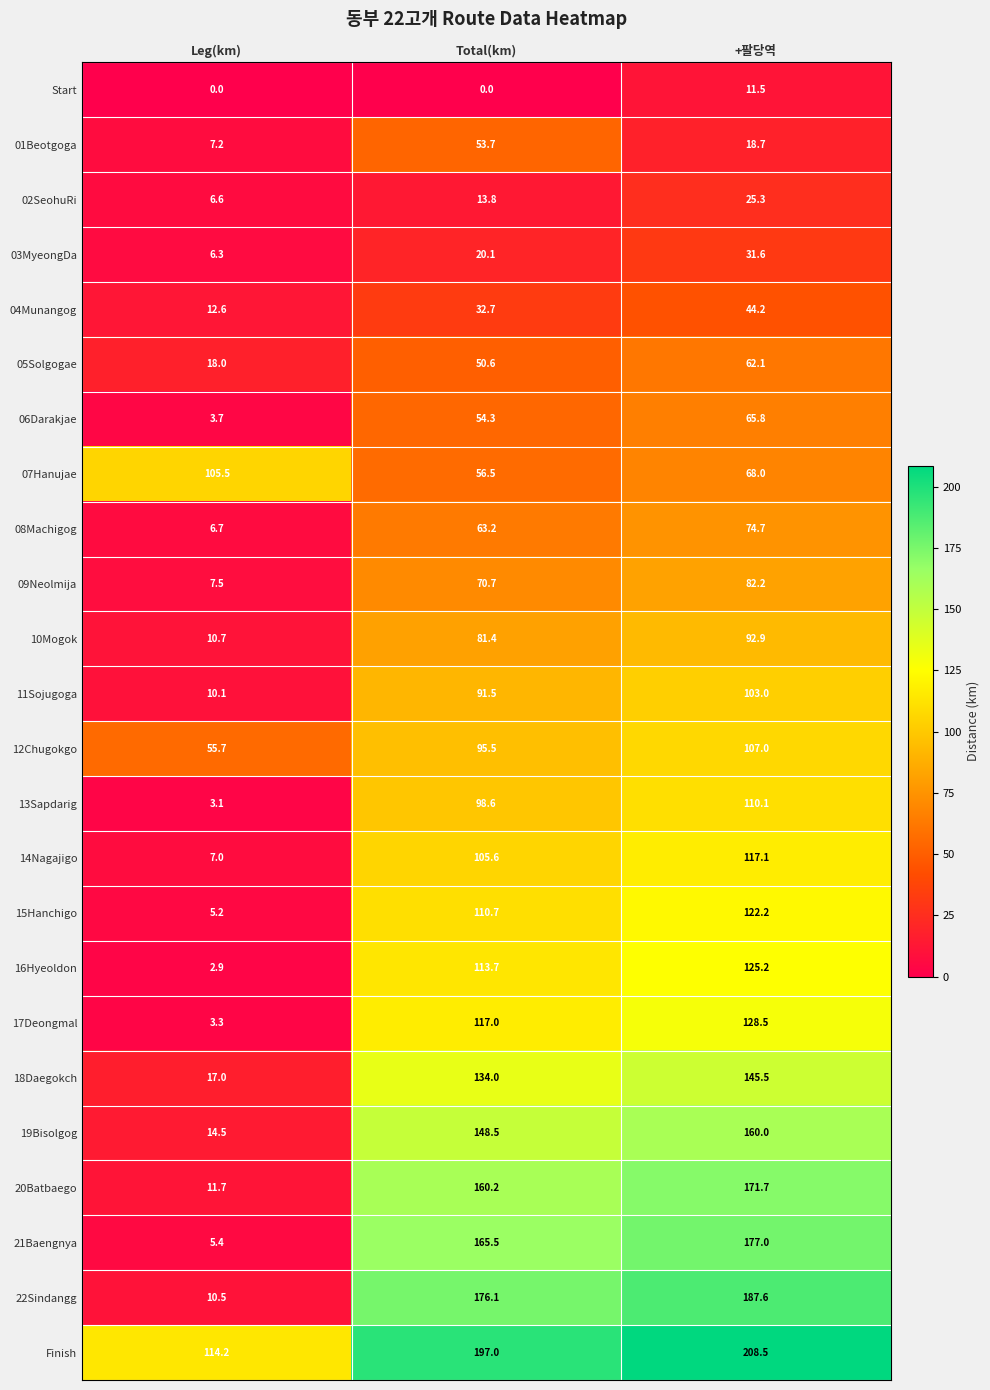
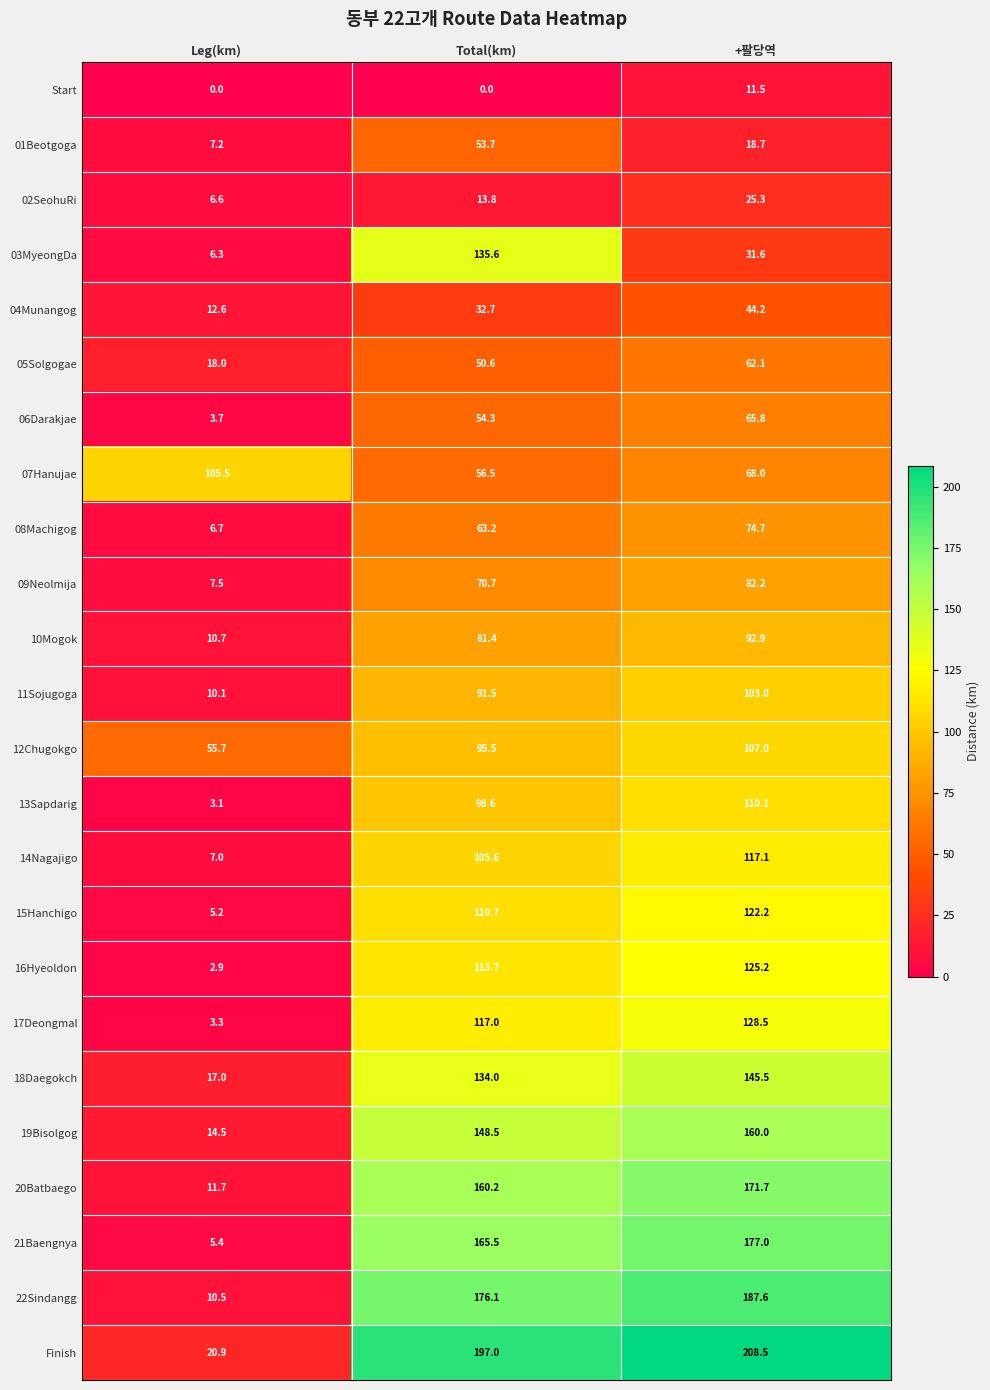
  {
    "Start": {
      "Leg(km)": 0.0,
      "Total(km)": 0.0,
      "+팔당역": 11.5
    },
    "01Beotgoga": {
      "Leg(km)": 7.2,
      "Total(km)": 53.7,
      "+팔당역": 18.7
    },
    "02SeohuRi": {
      "Leg(km)": 6.6,
      "Total(km)": 13.8,
      "+팔당역": 25.3
    },
    "03MyeongDa": {
      "Leg(km)": 6.3,
-     "Total(km)": 20.1,
+     "Total(km)": 135.6,
      "+팔당역": 31.6
    },
    "04Munangog": {
      "Leg(km)": 12.6,
      "Total(km)": 32.7,
      "+팔당역": 44.2
    },
    "05Solgogae": {
      "Leg(km)": 18.0,
      "Total(km)": 50.6,
      "+팔당역": 62.1
    },
    "06Darakjae": {
      "Leg(km)": 3.7,
      "Total(km)": 54.3,
      "+팔당역": 65.8
    },
    "07Hanujae": {
      "Leg(km)": 105.5,
      "Total(km)": 56.5,
      "+팔당역": 68.0
    },
    "08Machigog": {
      "Leg(km)": 6.7,
      "Total(km)": 63.2,
      "+팔당역": 74.7
    },
    "09Neolmija": {
      "Leg(km)": 7.5,
      "Total(km)": 70.7,
      "+팔당역": 82.2
    },
    "10Mogok": {
      "Leg(km)": 10.7,
      "Total(km)": 81.4,
      "+팔당역": 92.9
    },
    "11Sojugoga": {
      "Leg(km)": 10.1,
      "Total(km)": 91.5,
      "+팔당역": 103.0
    },
    "12Chugokgo": {
      "Leg(km)": 55.7,
      "Total(km)": 95.5,
      "+팔당역": 107.0
    },
    "13Sapdarig": {
      "Leg(km)": 3.1,
      "Total(km)": 98.6,
      "+팔당역": 110.1
    },
    "14Nagajigo": {
      "Leg(km)": 7.0,
      "Total(km)": 105.6,
      "+팔당역": 117.1
    },
    "15Hanchigo": {
      "Leg(km)": 5.2,
      "Total(km)": 110.7,
      "+팔당역": 122.2
    },
    "16Hyeoldon": {
      "Leg(km)": 2.9,
      "Total(km)": 113.7,
      "+팔당역": 125.2
    },
    "17Deongmal": {
      "Leg(km)": 3.3,
      "Total(km)": 117.0,
      "+팔당역": 128.5
    },
    "18Daegokch": {
      "Leg(km)": 17.0,
      "Total(km)": 134.0,
      "+팔당역": 145.5
    },
    "19Bisolgog": {
      "Leg(km)": 14.5,
      "Total(km)": 148.5,
      "+팔당역": 160.0
    },
    "20Batbaego": {
      "Leg(km)": 11.7,
      "Total(km)": 160.2,
      "+팔당역": 171.7
    },
    "21Baengnya": {
      "Leg(km)": 5.4,
      "Total(km)": 165.5,
      "+팔당역": 177.0
    },
    "22Sindangg": {
      "Leg(km)": 10.5,
      "Total(km)": 176.1,
      "+팔당역": 187.6
    },
    "Finish": {
-     "Leg(km)": 114.2,
+     "Leg(km)": 20.9,
      "Total(km)": 197.0,
      "+팔당역": 208.5
    }
  }
